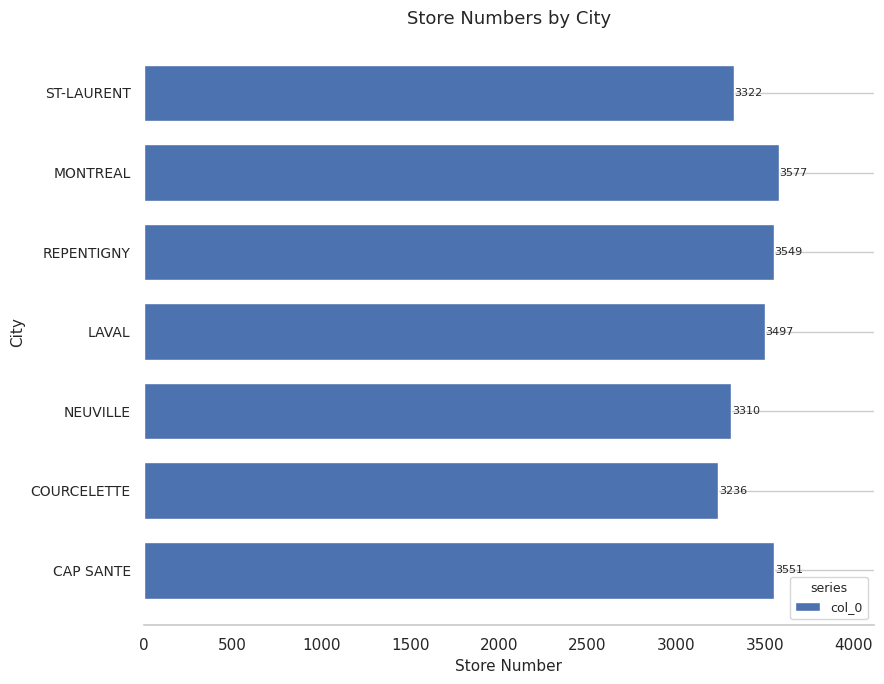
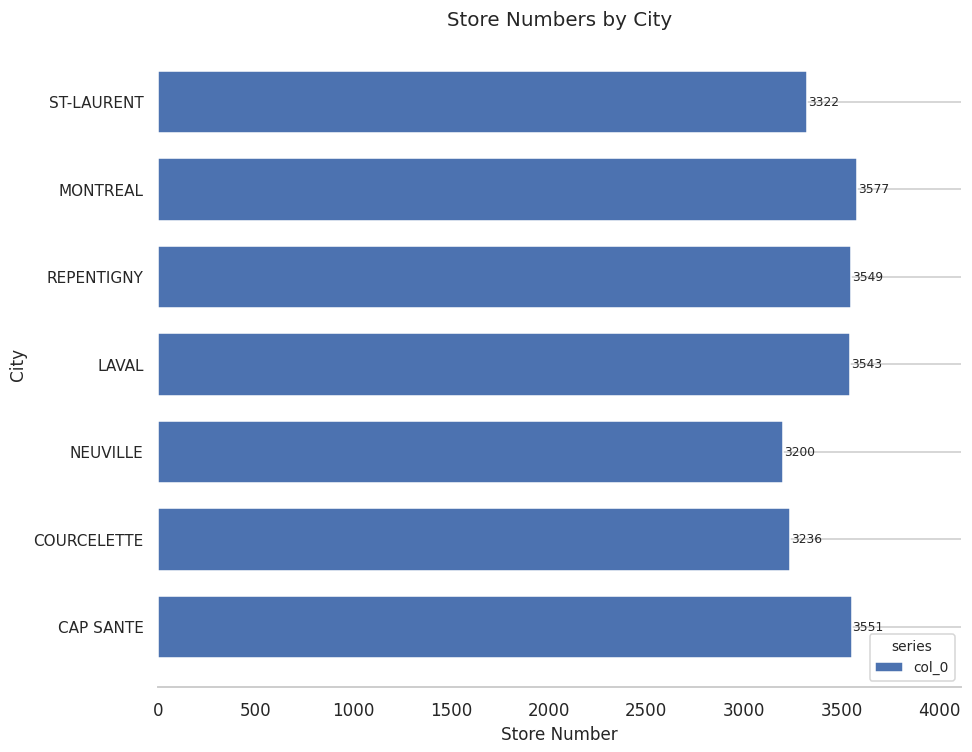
  {
    "ST-LAURENT": 3322,
    "MONTREAL": 3577,
    "REPENTIGNY": 3549,
-   "LAVAL": 3497,
-   "NEUVILLE": 3310,
+   "LAVAL": 3543,
+   "NEUVILLE": 3200,
    "COURCELETTE": 3236,
    "CAP SANTE": 3551
  }
